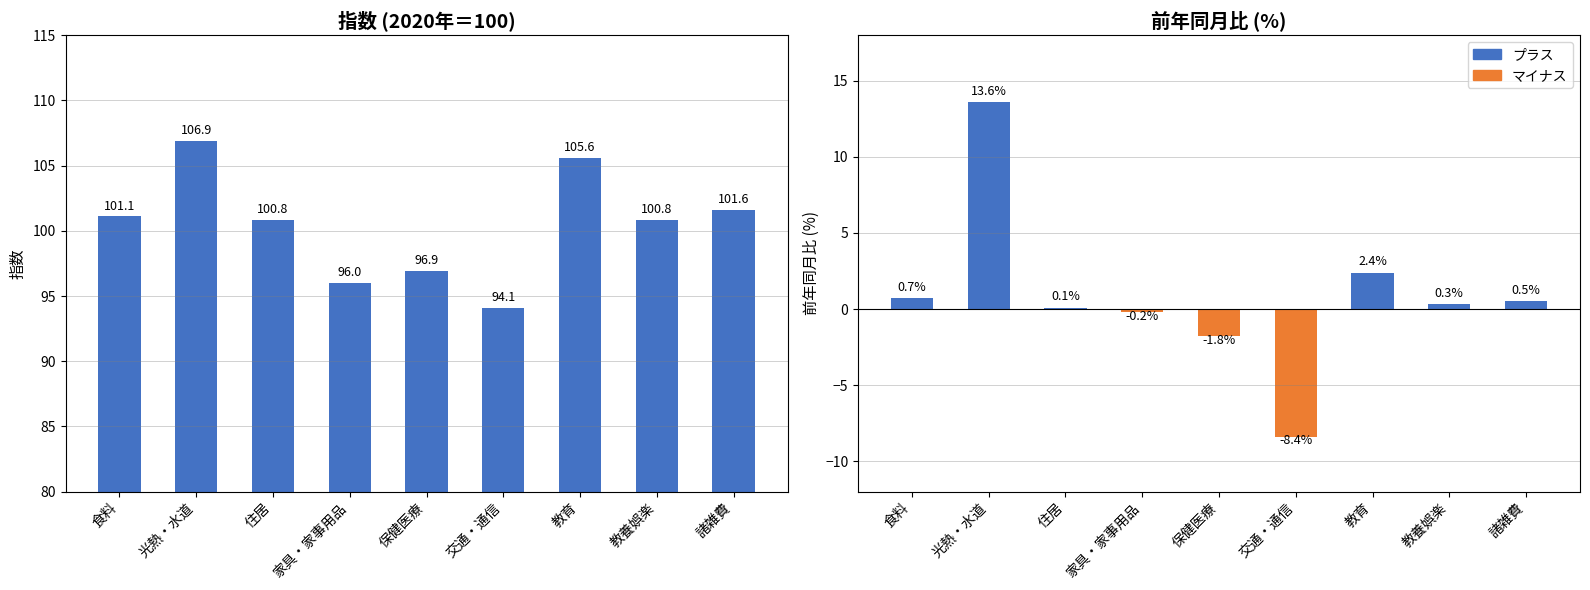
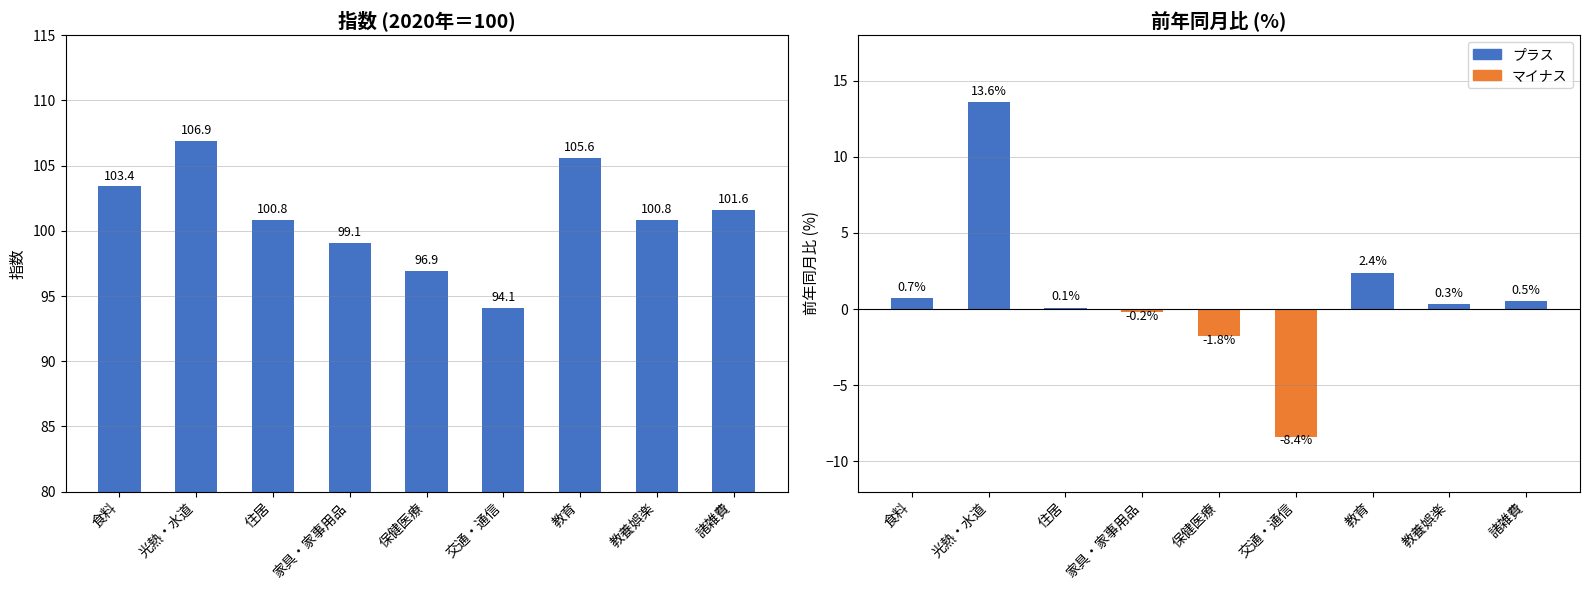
  {
    "指数 (2020年＝100)": {
-     "食料": "101.1",
+     "食料": "103.4",
      "光熱・水道": "106.9",
      "住居": "100.8",
-     "家具・家事用品": "96.0",
+     "家具・家事用品": "99.1",
      "保健医療": "96.9",
      "交通・通信": "94.1",
      "教育": "105.6",
      "教養娯楽": "100.8",
      "諸雑費": "101.6"
    },
    "前年同月比 (%)": {
      "食料": "0.7%",
      "光熱・水道": "13.6%",
      "住居": "0.1%",
      "家具・家事用品": "-0.2%",
      "保健医療": "-1.8%",
      "交通・通信": "-8.4%",
      "教育": "2.4%",
      "教養娯楽": "0.3%",
      "諸雑費": "0.5%"
    }
  }
